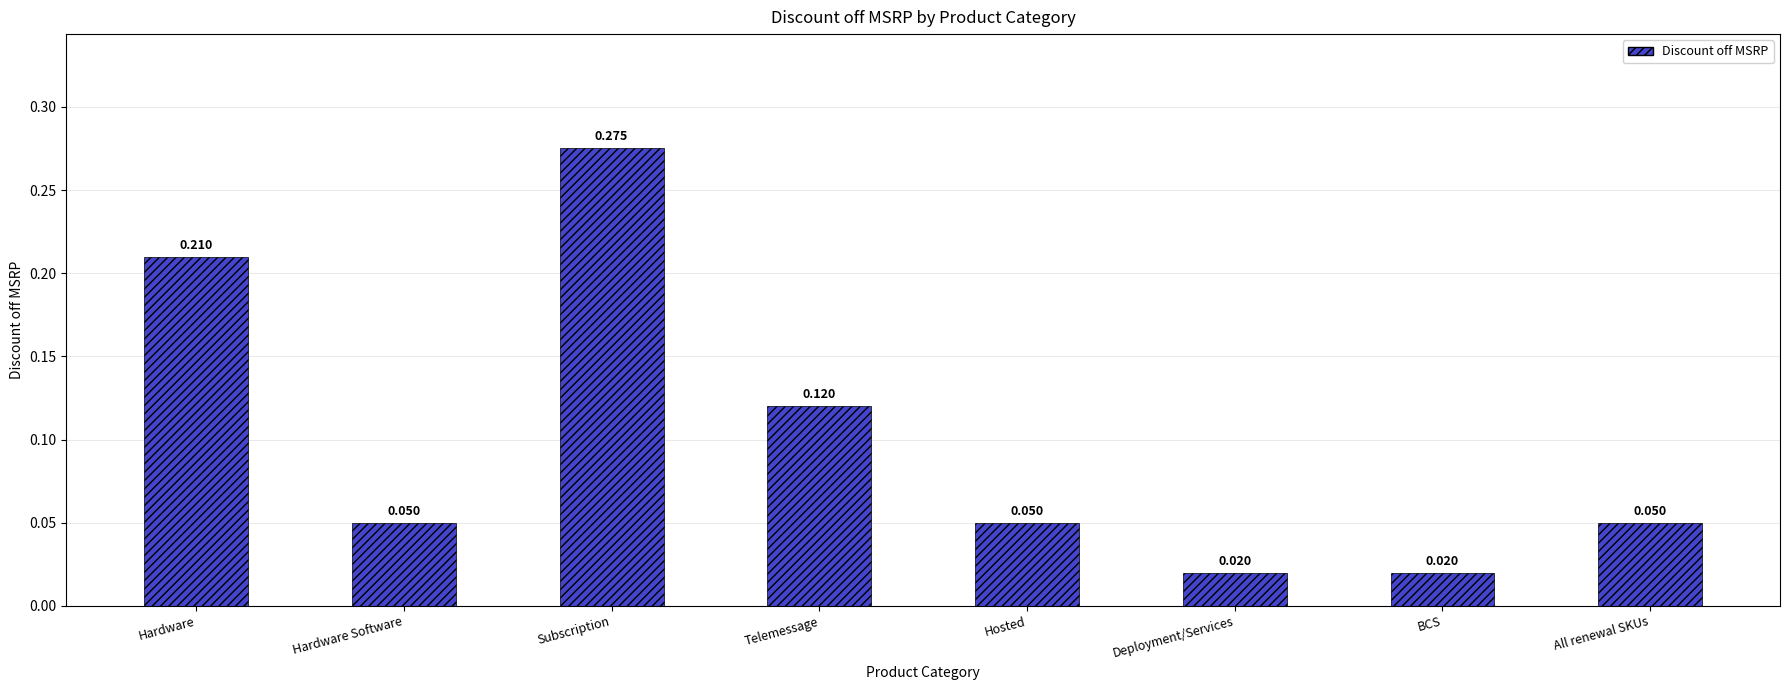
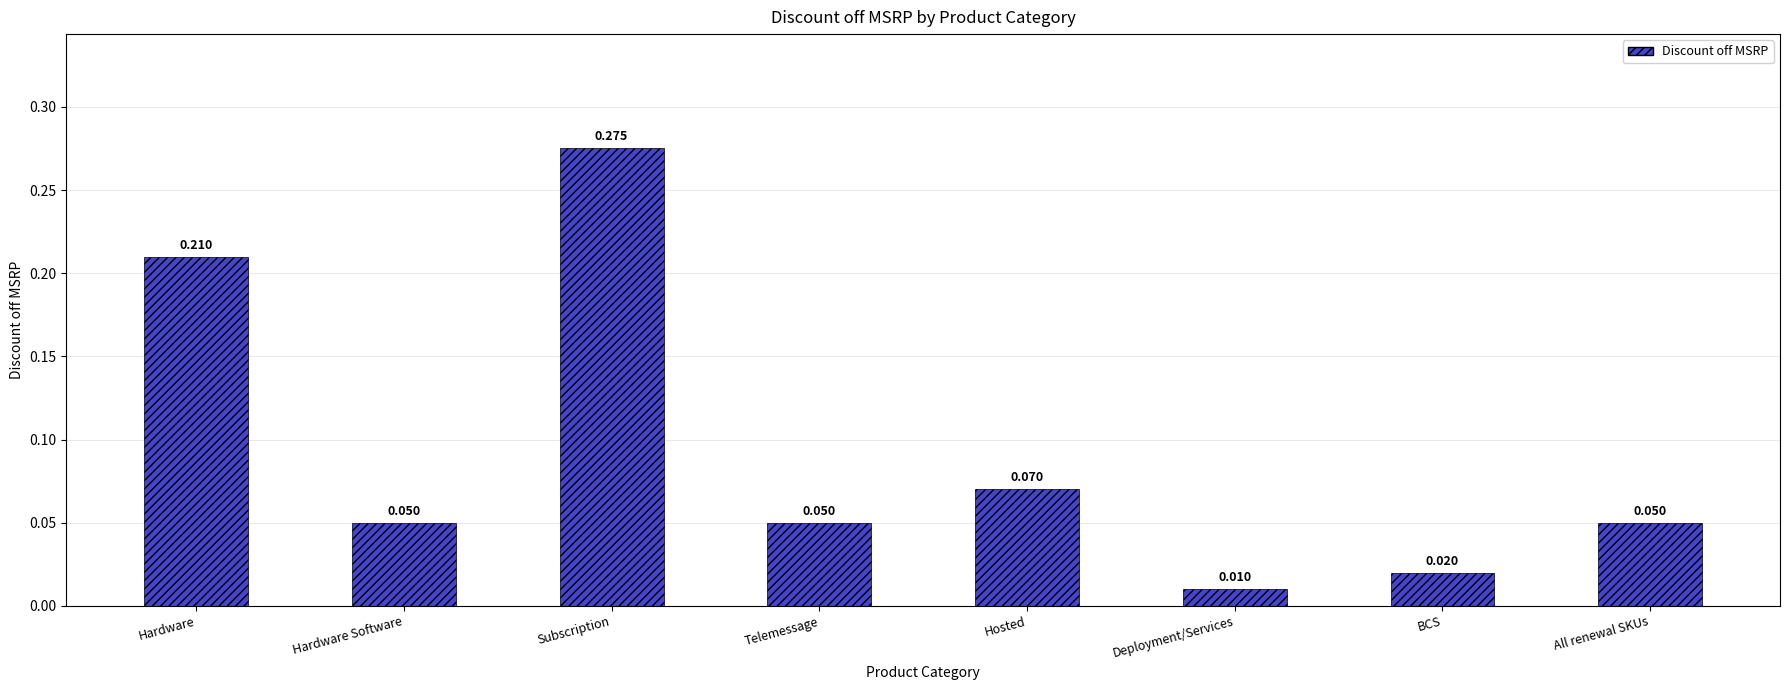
  {
    "Hardware": 0.210,
    "Hardware Software": 0.050,
    "Subscription": 0.275,
-   "Telemessage": 0.120,
-   "Hosted": 0.050,
-   "Deployment/Services": 0.020,
+   "Telemessage": 0.050,
+   "Hosted": 0.070,
+   "Deployment/Services": 0.010,
    "BCS": 0.020,
    "All renewal SKUs": 0.050
  }
